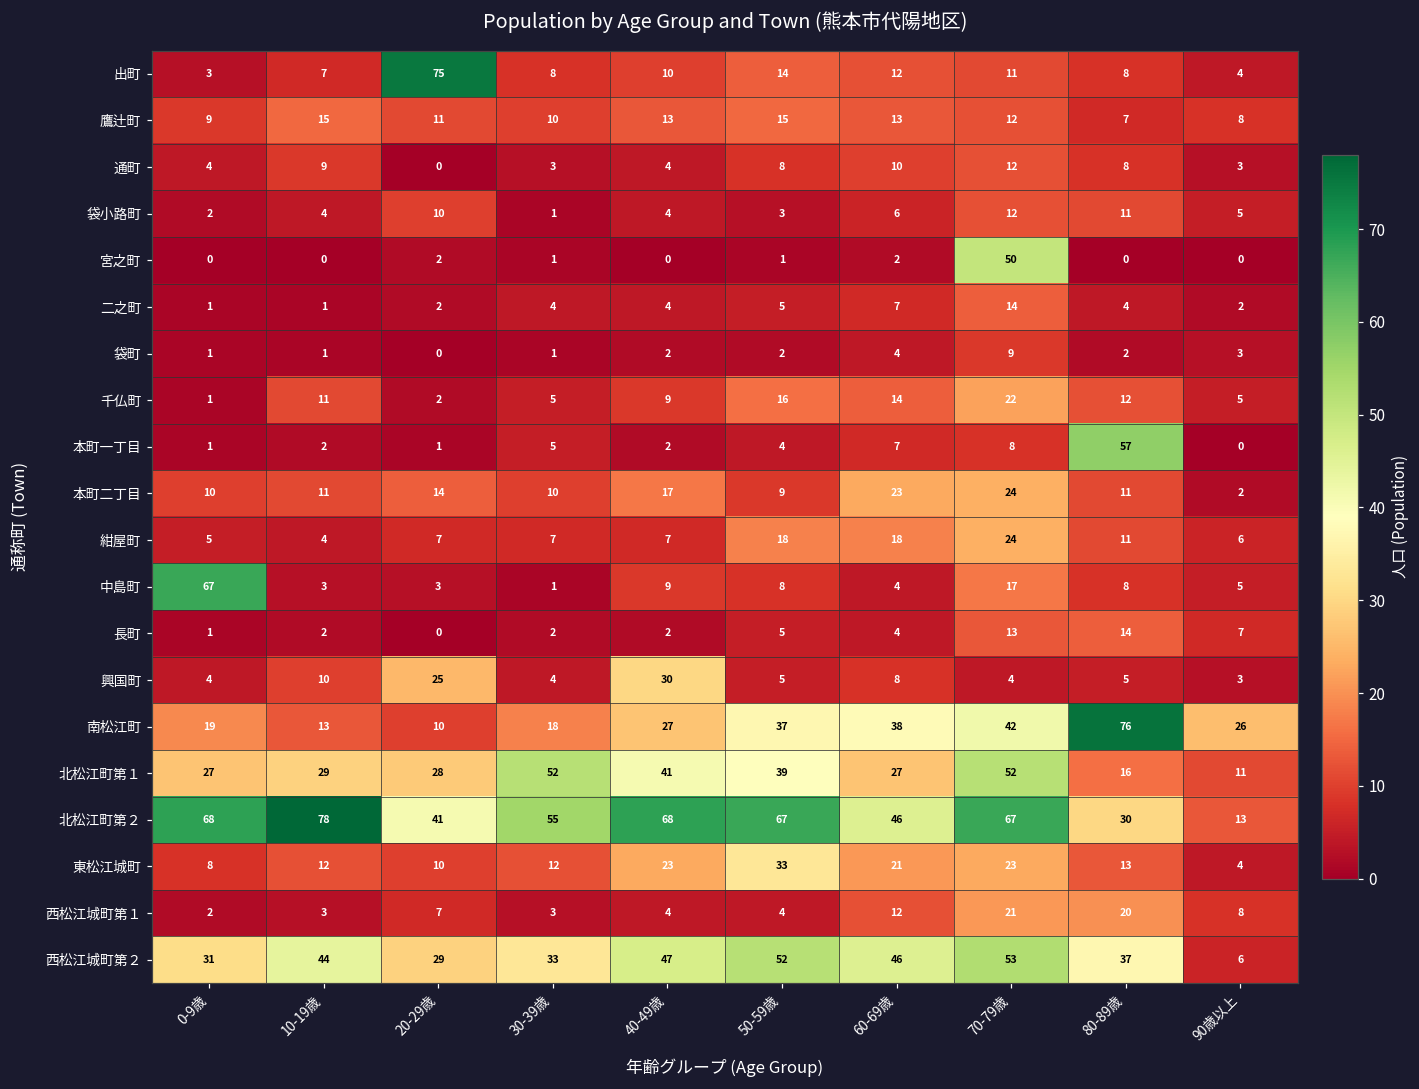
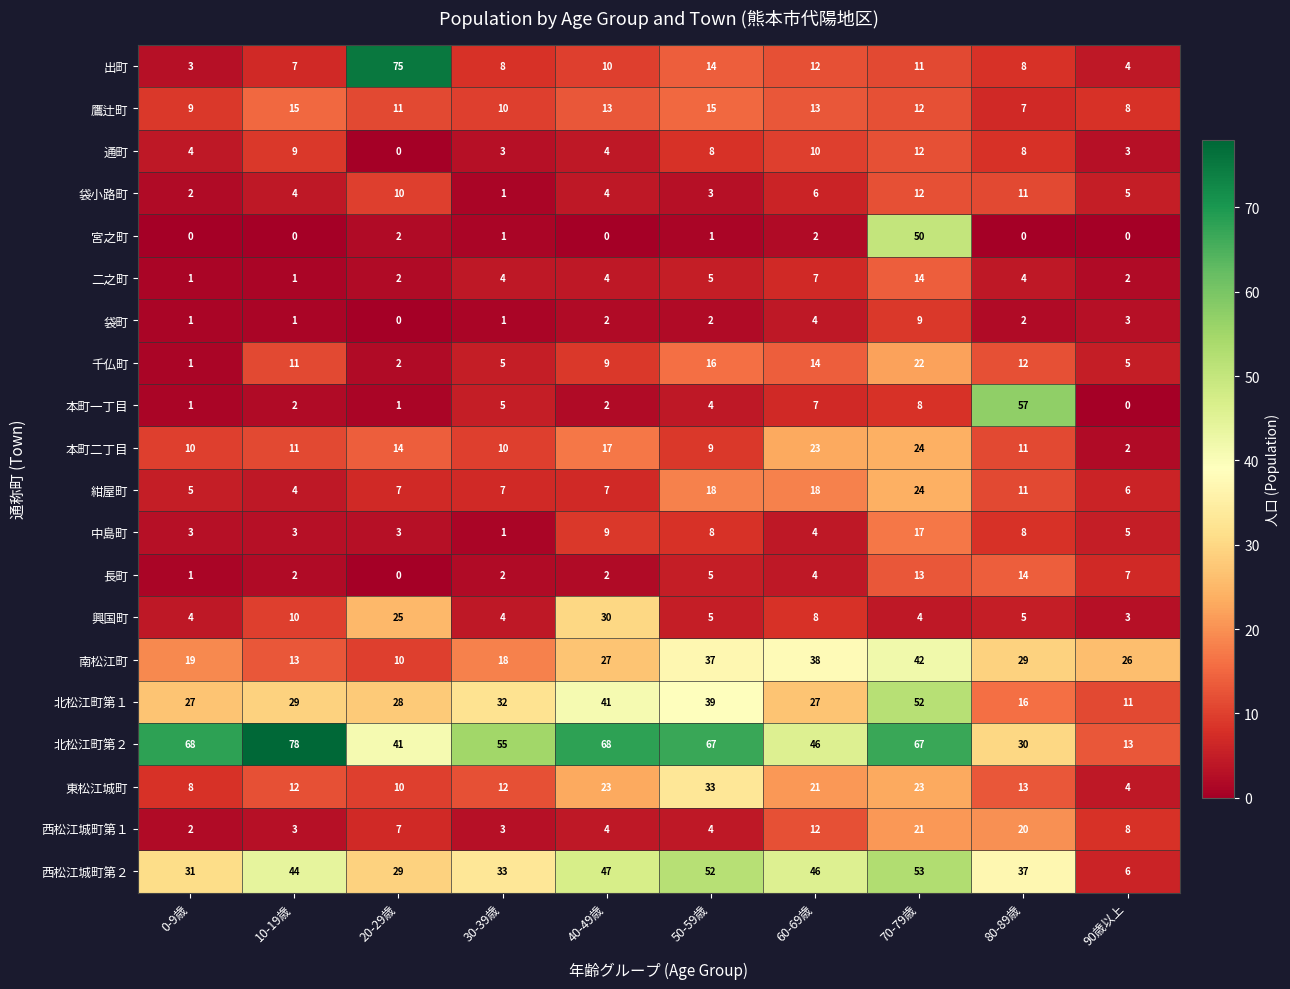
  {
    "出町": {
      "0-9歳": 3,
      "10-19歳": 7,
      "20-29歳": 75,
      "30-39歳": 8,
      "40-49歳": 10,
      "50-59歳": 14,
      "60-69歳": 12,
      "70-79歳": 11,
      "80-89歳": 8,
      "90歳以上": 4
    },
    "鷹辻町": {
      "0-9歳": 9,
      "10-19歳": 15,
      "20-29歳": 11,
      "30-39歳": 10,
      "40-49歳": 13,
      "50-59歳": 15,
      "60-69歳": 13,
      "70-79歳": 12,
      "80-89歳": 7,
      "90歳以上": 8
    },
    "通町": {
      "0-9歳": 4,
      "10-19歳": 9,
      "20-29歳": 0,
      "30-39歳": 3,
      "40-49歳": 4,
      "50-59歳": 8,
      "60-69歳": 10,
      "70-79歳": 12,
      "80-89歳": 8,
      "90歳以上": 3
    },
    "袋小路町": {
      "0-9歳": 2,
      "10-19歳": 4,
      "20-29歳": 10,
      "30-39歳": 1,
      "40-49歳": 4,
      "50-59歳": 3,
      "60-69歳": 6,
      "70-79歳": 12,
      "80-89歳": 11,
      "90歳以上": 5
    },
    "宮之町": {
      "0-9歳": 0,
      "10-19歳": 0,
      "20-29歳": 2,
      "30-39歳": 1,
      "40-49歳": 0,
      "50-59歳": 1,
      "60-69歳": 2,
      "70-79歳": 50,
      "80-89歳": 0,
      "90歳以上": 0
    },
    "二之町": {
      "0-9歳": 1,
      "10-19歳": 1,
      "20-29歳": 2,
      "30-39歳": 4,
      "40-49歳": 4,
      "50-59歳": 5,
      "60-69歳": 7,
      "70-79歳": 14,
      "80-89歳": 4,
      "90歳以上": 2
    },
    "袋町": {
      "0-9歳": 1,
      "10-19歳": 1,
      "20-29歳": 0,
      "30-39歳": 1,
      "40-49歳": 2,
      "50-59歳": 2,
      "60-69歳": 4,
      "70-79歳": 9,
      "80-89歳": 2,
      "90歳以上": 3
    },
    "千仏町": {
      "0-9歳": 1,
      "10-19歳": 11,
      "20-29歳": 2,
      "30-39歳": 5,
      "40-49歳": 9,
      "50-59歳": 16,
      "60-69歳": 14,
      "70-79歳": 22,
      "80-89歳": 12,
      "90歳以上": 5
    },
    "本町一丁目": {
      "0-9歳": 1,
      "10-19歳": 2,
      "20-29歳": 1,
      "30-39歳": 5,
      "40-49歳": 2,
      "50-59歳": 4,
      "60-69歳": 7,
      "70-79歳": 8,
      "80-89歳": 57,
      "90歳以上": 0
    },
    "本町二丁目": {
      "0-9歳": 10,
      "10-19歳": 11,
      "20-29歳": 14,
      "30-39歳": 10,
      "40-49歳": 17,
      "50-59歳": 9,
      "60-69歳": 23,
      "70-79歳": 24,
      "80-89歳": 11,
      "90歳以上": 2
    },
    "紺屋町": {
      "0-9歳": 5,
      "10-19歳": 4,
      "20-29歳": 7,
      "30-39歳": 7,
      "40-49歳": 7,
      "50-59歳": 18,
      "60-69歳": 18,
      "70-79歳": 24,
      "80-89歳": 11,
      "90歳以上": 6
    },
    "中島町": {
-     "0-9歳": 67,
+     "0-9歳": 3,
      "10-19歳": 3,
      "20-29歳": 3,
      "30-39歳": 1,
      "40-49歳": 9,
      "50-59歳": 8,
      "60-69歳": 4,
      "70-79歳": 17,
      "80-89歳": 8,
      "90歳以上": 5
    },
    "長町": {
      "0-9歳": 1,
      "10-19歳": 2,
      "20-29歳": 0,
      "30-39歳": 2,
      "40-49歳": 2,
      "50-59歳": 5,
      "60-69歳": 4,
      "70-79歳": 13,
      "80-89歳": 14,
      "90歳以上": 7
    },
    "興国町": {
      "0-9歳": 4,
      "10-19歳": 10,
      "20-29歳": 25,
      "30-39歳": 4,
      "40-49歳": 30,
      "50-59歳": 5,
      "60-69歳": 8,
      "70-79歳": 4,
      "80-89歳": 5,
      "90歳以上": 3
    },
    "南松江町": {
      "0-9歳": 19,
      "10-19歳": 13,
      "20-29歳": 10,
      "30-39歳": 18,
      "40-49歳": 27,
      "50-59歳": 37,
      "60-69歳": 38,
      "70-79歳": 42,
-     "80-89歳": 76,
+     "80-89歳": 29,
      "90歳以上": 26
    },
    "北松江町第１": {
      "0-9歳": 27,
      "10-19歳": 29,
      "20-29歳": 28,
-     "30-39歳": 52,
+     "30-39歳": 32,
      "40-49歳": 41,
      "50-59歳": 39,
      "60-69歳": 27,
      "70-79歳": 52,
      "80-89歳": 16,
      "90歳以上": 11
    },
    "北松江町第２": {
      "0-9歳": 68,
      "10-19歳": 78,
      "20-29歳": 41,
      "30-39歳": 55,
      "40-49歳": 68,
      "50-59歳": 67,
      "60-69歳": 46,
      "70-79歳": 67,
      "80-89歳": 30,
      "90歳以上": 13
    },
    "東松江城町": {
      "0-9歳": 8,
      "10-19歳": 12,
      "20-29歳": 10,
      "30-39歳": 12,
      "40-49歳": 23,
      "50-59歳": 33,
      "60-69歳": 21,
      "70-79歳": 23,
      "80-89歳": 13,
      "90歳以上": 4
    },
    "西松江城町第１": {
      "0-9歳": 2,
      "10-19歳": 3,
      "20-29歳": 7,
      "30-39歳": 3,
      "40-49歳": 4,
      "50-59歳": 4,
      "60-69歳": 12,
      "70-79歳": 21,
      "80-89歳": 20,
      "90歳以上": 8
    },
    "西松江城町第２": {
      "0-9歳": 31,
      "10-19歳": 44,
      "20-29歳": 29,
      "30-39歳": 33,
      "40-49歳": 47,
      "50-59歳": 52,
      "60-69歳": 46,
      "70-79歳": 53,
      "80-89歳": 37,
      "90歳以上": 6
    }
  }
